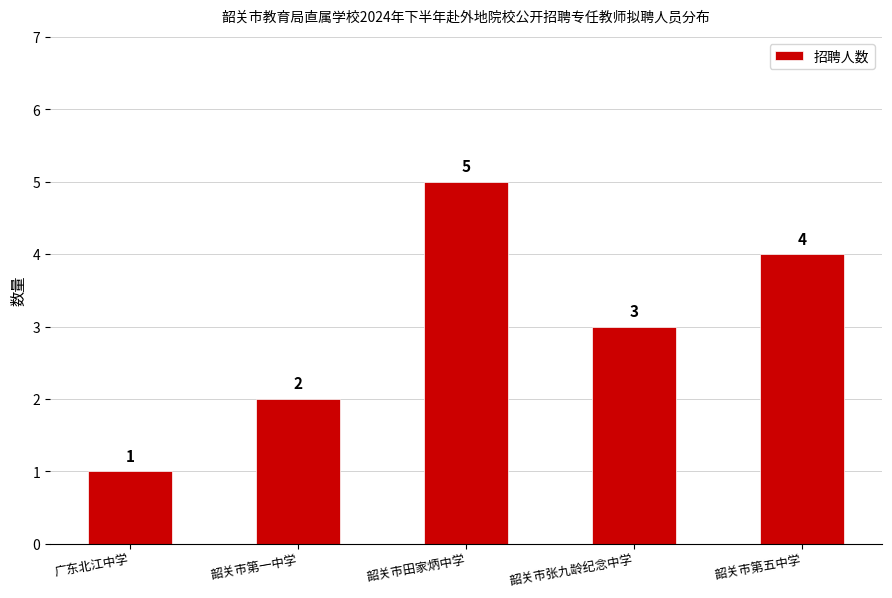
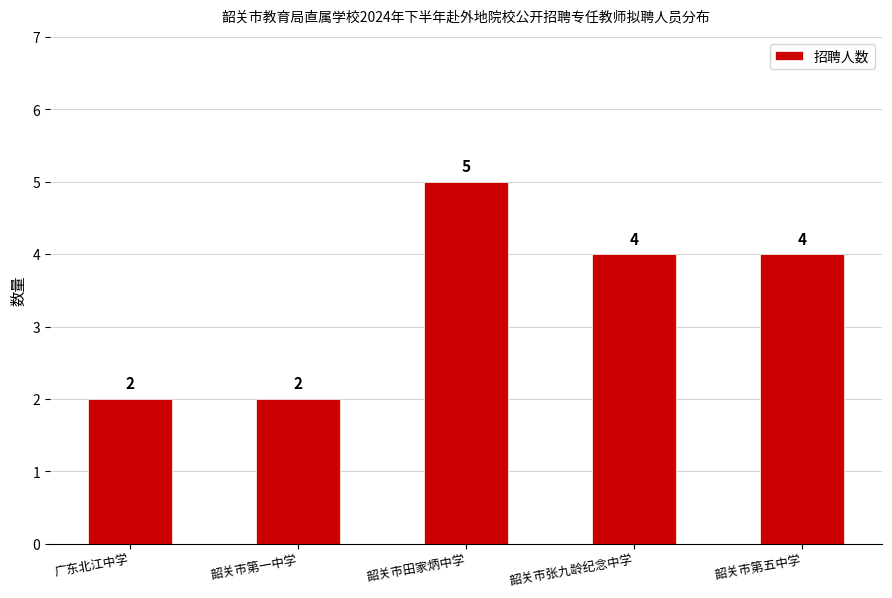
  {
-   "广东北江中学": 1,
+   "广东北江中学": 2,
    "韶关市第一中学": 2,
    "韶关市田家炳中学": 5,
-   "韶关市张九龄纪念中学": 3,
+   "韶关市张九龄纪念中学": 4,
    "韶关市第五中学": 4
  }
